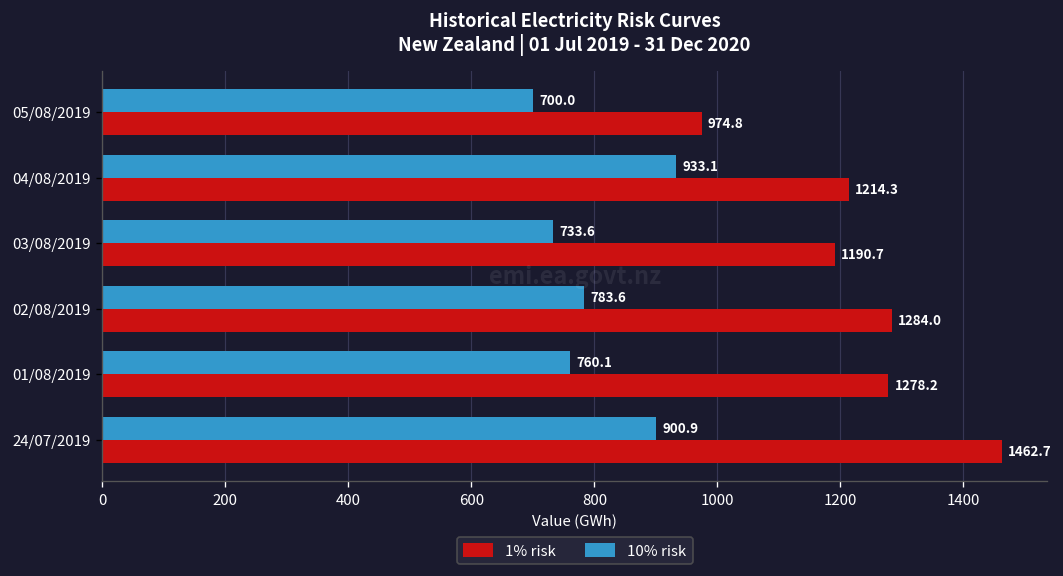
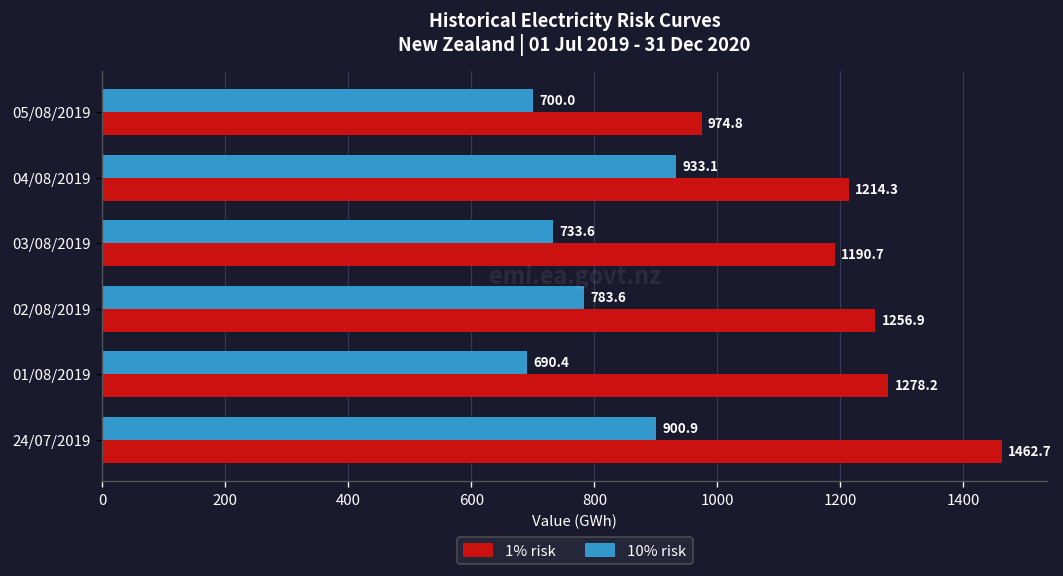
  {
    "1% risk": {
      "05/08/2019": 974.8,
      "04/08/2019": 1214.3,
      "03/08/2019": 1190.7,
-     "02/08/2019": 1284.0,
+     "02/08/2019": 1256.9,
      "01/08/2019": 1278.2,
      "24/07/2019": 1462.7
    },
    "10% risk": {
      "05/08/2019": 700.0,
      "04/08/2019": 933.1,
      "03/08/2019": 733.6,
      "02/08/2019": 783.6,
-     "01/08/2019": 760.1,
+     "01/08/2019": 690.4,
      "24/07/2019": 900.9
    }
  }
